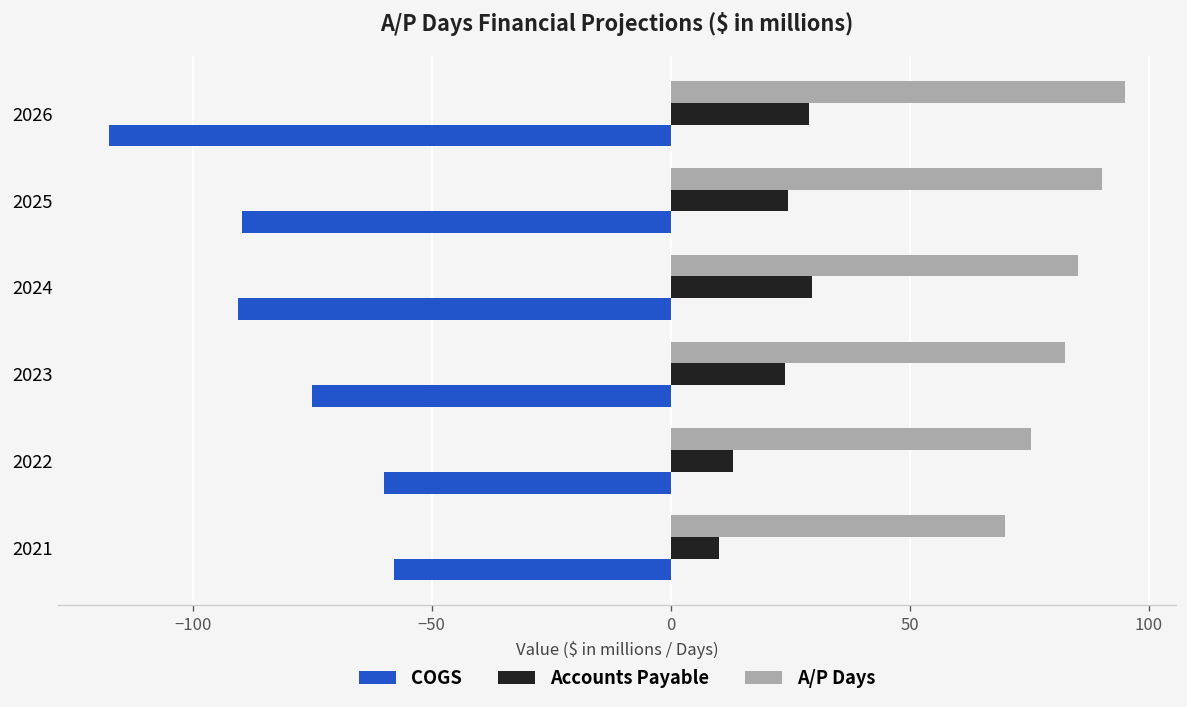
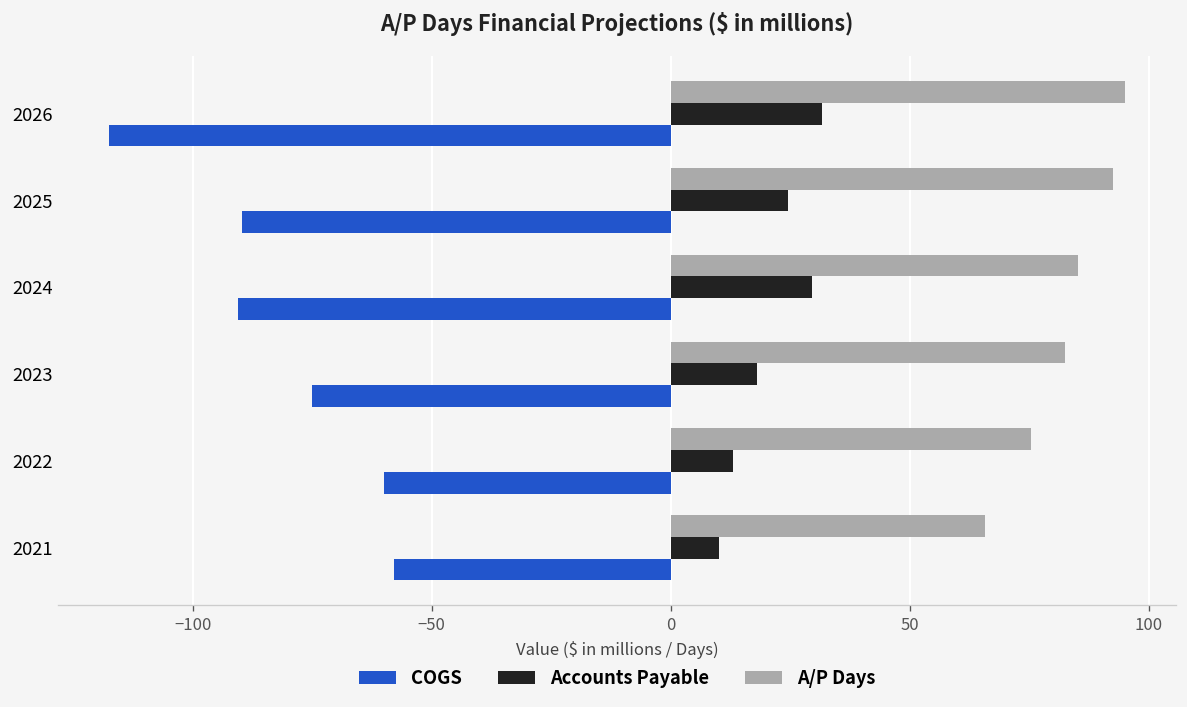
  {
    "COGS": {
      "2026": -118,
      "2025": -90,
      "2024": -90,
      "2023": -75,
      "2022": -60,
      "2021": -58
    },
    "Accounts Payable": {
-     "2026": 29,
+     "2026": 32,
      "2025": 25,
      "2024": 30,
-     "2023": 24,
+     "2023": 18,
      "2022": 13,
      "2021": 10
    },
    "A/P Days": {
      "2026": 95,
-     "2025": 90,
+     "2025": 92,
      "2024": 85,
      "2023": 82,
      "2022": 75,
-     "2021": 70
+     "2021": 66
    }
  }
